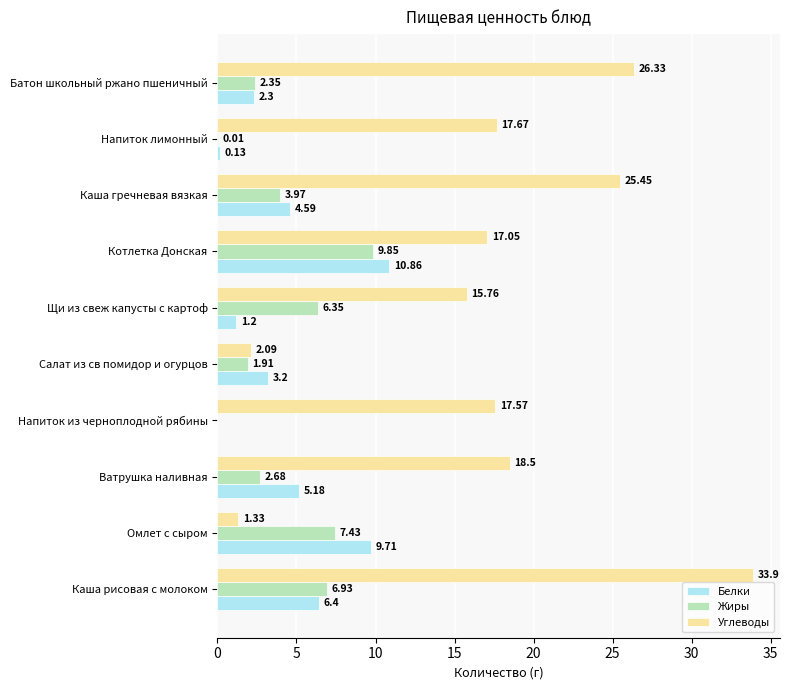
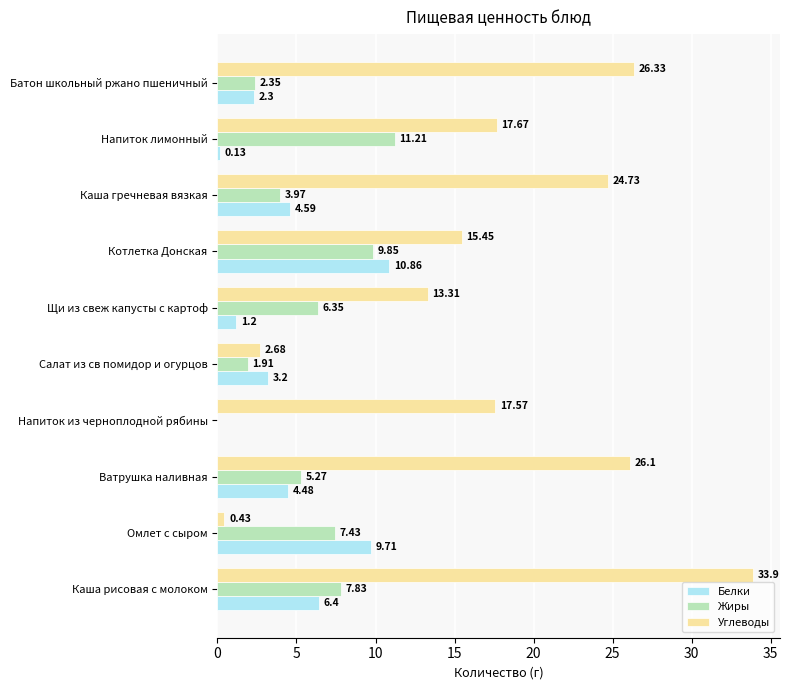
  {
    "Белки": {
      "Батон школьный ржано пшеничный": 2.3,
      "Напиток лимонный": 0.13,
      "Каша гречневая вязкая": 4.59,
      "Котлетка Донская": 10.86,
      "Щи из свеж капусты с картоф": 1.2,
      "Салат из св помидор и огурцов": 3.2,
-     "Ватрушка наливная": 5.18,
+     "Ватрушка наливная": 4.48,
      "Омлет с сыром": 9.71,
      "Каша рисовая с молоком": 6.4
    },
    "Жиры": {
      "Батон школьный ржано пшеничный": 2.35,
-     "Напиток лимонный": 0.01,
+     "Напиток лимонный": 11.21,
      "Каша гречневая вязкая": 3.97,
      "Котлетка Донская": 9.85,
      "Щи из свеж капусты с картоф": 6.35,
      "Салат из св помидор и огурцов": 1.91,
-     "Ватрушка наливная": 2.68,
+     "Ватрушка наливная": 5.27,
      "Омлет с сыром": 7.43,
-     "Каша рисовая с молоком": 6.93
+     "Каша рисовая с молоком": 7.83
    },
    "Углеводы": {
      "Батон школьный ржано пшеничный": 26.33,
      "Напиток лимонный": 17.67,
-     "Каша гречневая вязкая": 25.45,
-     "Котлетка Донская": 17.05,
-     "Щи из свеж капусты с картоф": 15.76,
-     "Салат из св помидор и огурцов": 2.09,
+     "Каша гречневая вязкая": 24.73,
+     "Котлетка Донская": 15.45,
+     "Щи из свеж капусты с картоф": 13.31,
+     "Салат из св помидор и огурцов": 2.68,
      "Напиток из черноплодной рябины": 17.57,
-     "Ватрушка наливная": 18.5,
-     "Омлет с сыром": 1.33,
+     "Ватрушка наливная": 26.1,
+     "Омлет с сыром": 0.43,
      "Каша рисовая с молоком": 33.9
    }
  }
